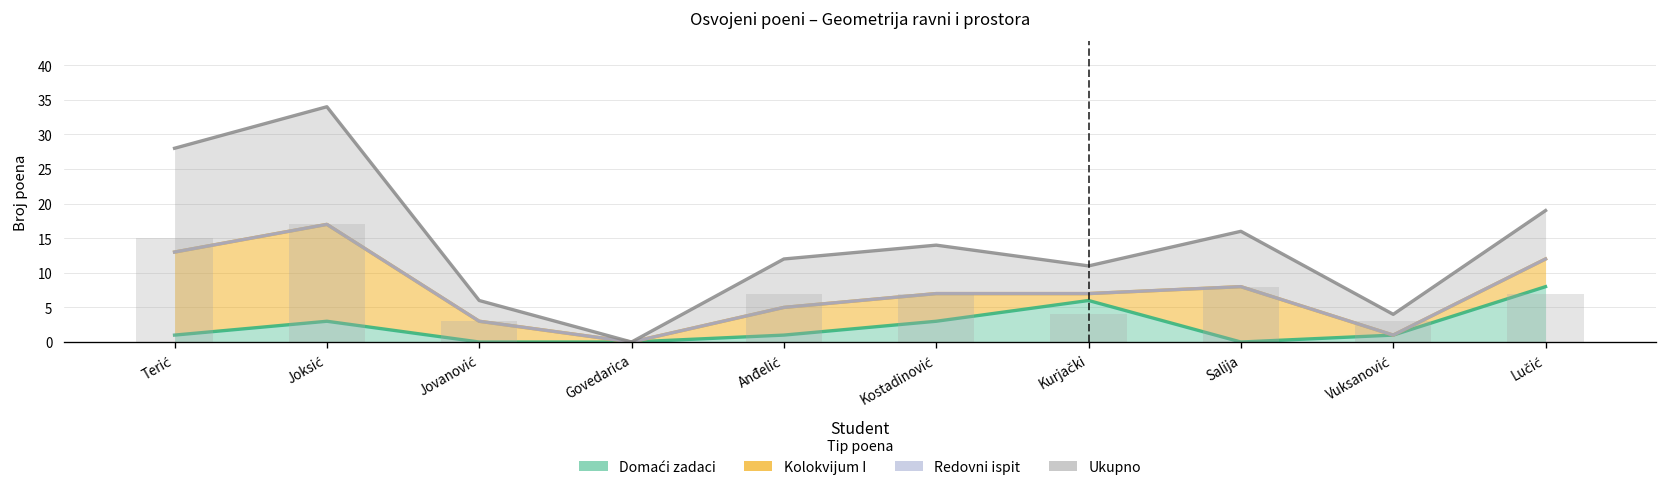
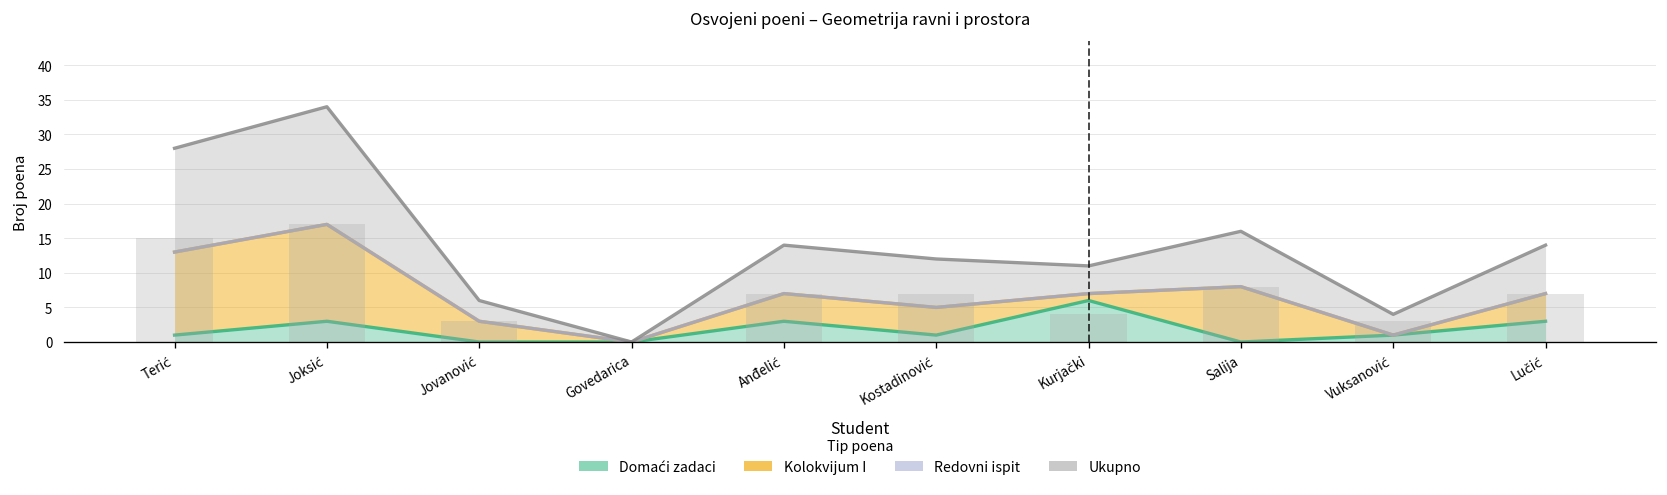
  {
    "Domaći zadaci": {
      "Terić": 1,
      "Joksić": 3,
      "Jovanović": 0,
-     "Anđelić": 1,
-     "Kostadinović": 3,
+     "Anđelić": 3,
+     "Kostadinović": 1,
      "Kurjački": 6,
      "Salija": 0,
-     "Lučić": 8
+     "Lučić": 3
    }
  }
